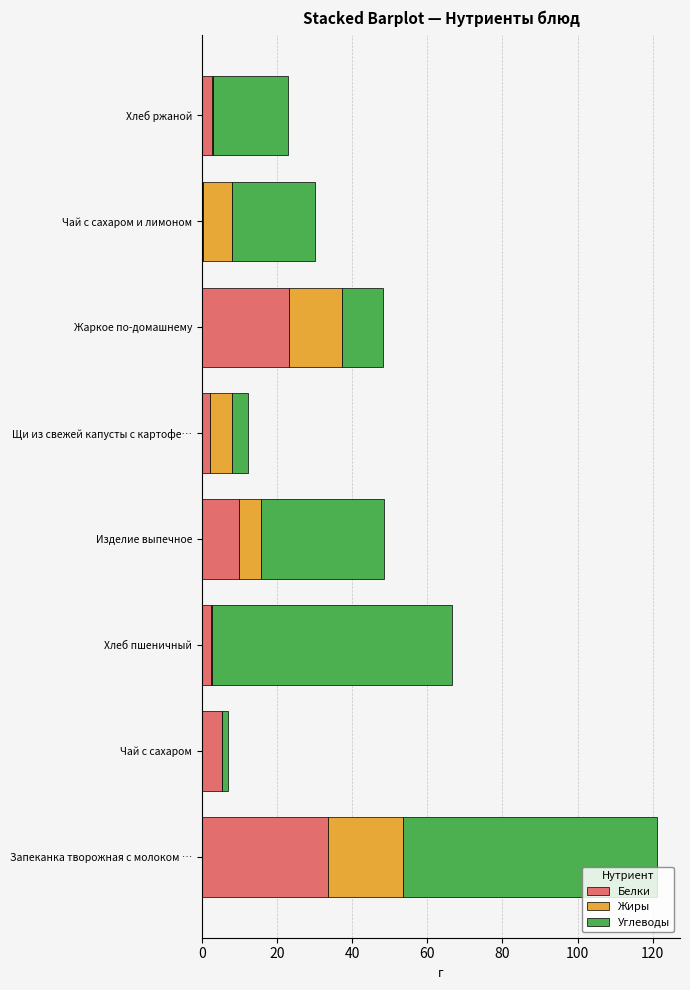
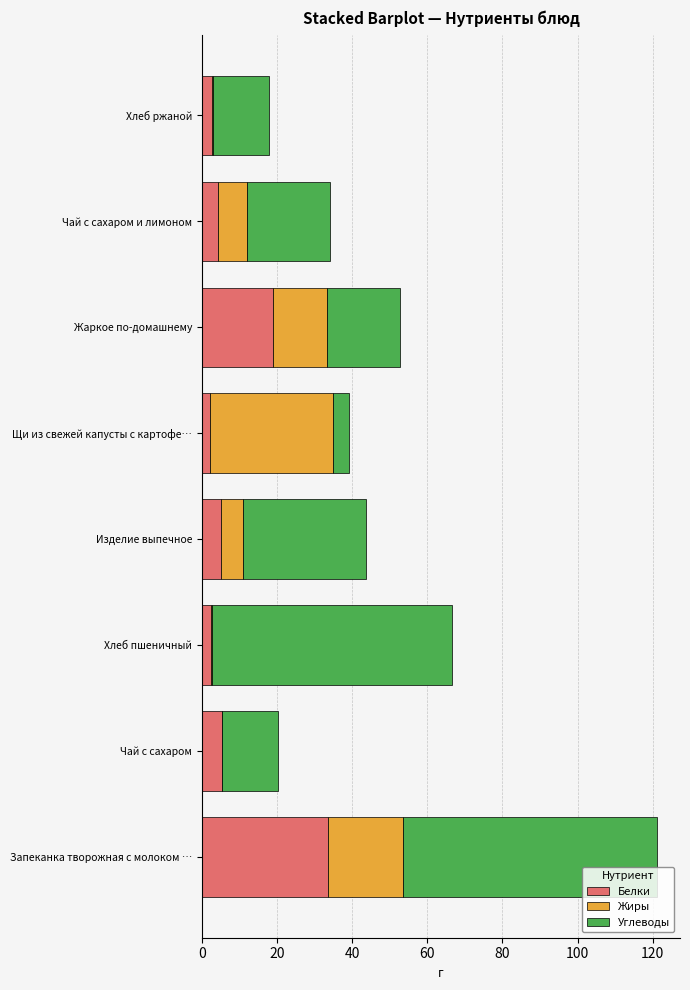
  {
    "Белки": {
      "Хлеб ржаной": 3,
-     "Чай с сахаром и лимоном": 0,
-     "Жаркое по-домашнему": 23,
+     "Чай с сахаром и лимоном": 4,
+     "Жаркое по-домашнему": 19,
      "Щи из свежей капусты с картофе…": 2,
-     "Изделие выпечное": 10,
+     "Изделие выпечное": 5,
      "Хлеб пшеничный": 2,
      "Чай с сахаром": 5,
      "Запеканка творожная с молоком …": 34
    },
    "Жиры": {
      "Чай с сахаром и лимоном": 8,
      "Жаркое по-домашнему": 14,
-     "Щи из свежей капусты с картофе…": 6,
+     "Щи из свежей капусты с картофе…": 33,
      "Изделие выпечное": 6,
      "Запеканка творожная с молоком …": 20
    },
    "Углеводы": {
-     "Хлеб ржаной": 20,
+     "Хлеб ржаной": 15,
      "Чай с сахаром и лимоном": 22,
-     "Жаркое по-домашнему": 11,
+     "Жаркое по-домашнему": 19,
      "Щи из свежей капусты с картофе…": 4,
      "Изделие выпечное": 33,
      "Хлеб пшеничный": 64,
-     "Чай с сахаром": 2,
+     "Чай с сахаром": 15,
      "Запеканка творожная с молоком …": 68
    }
  }
